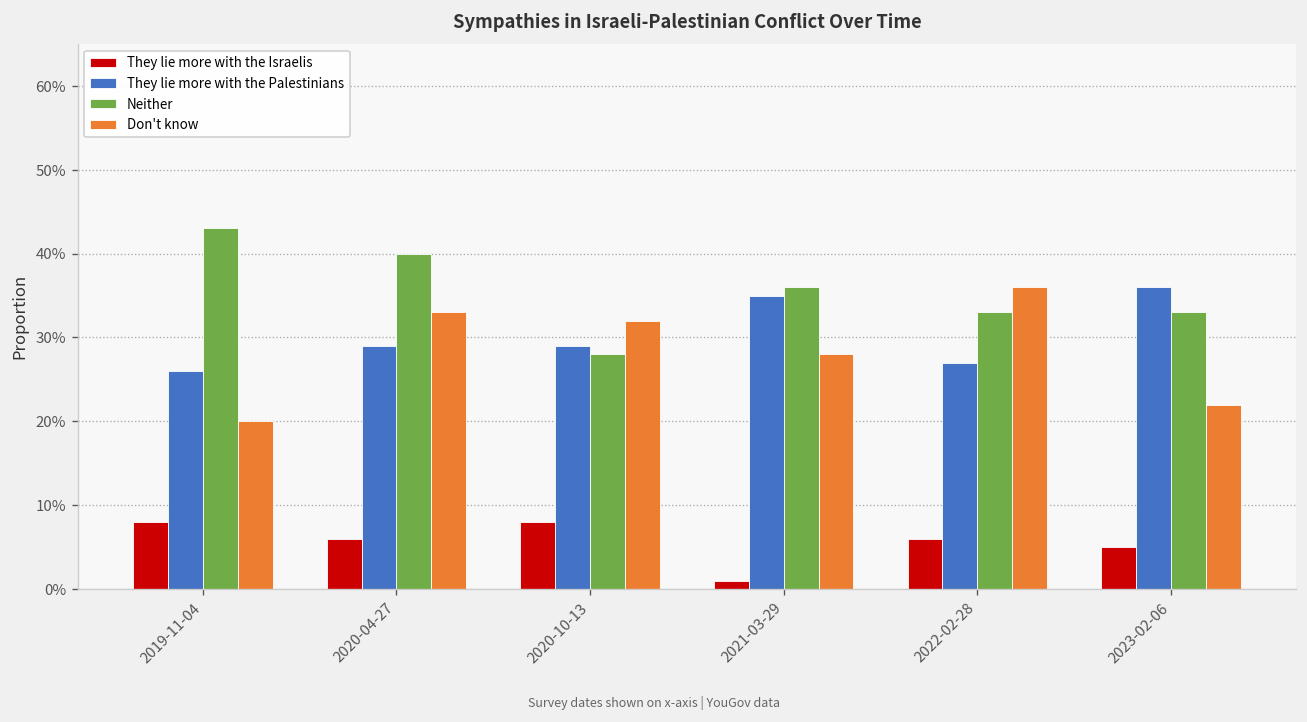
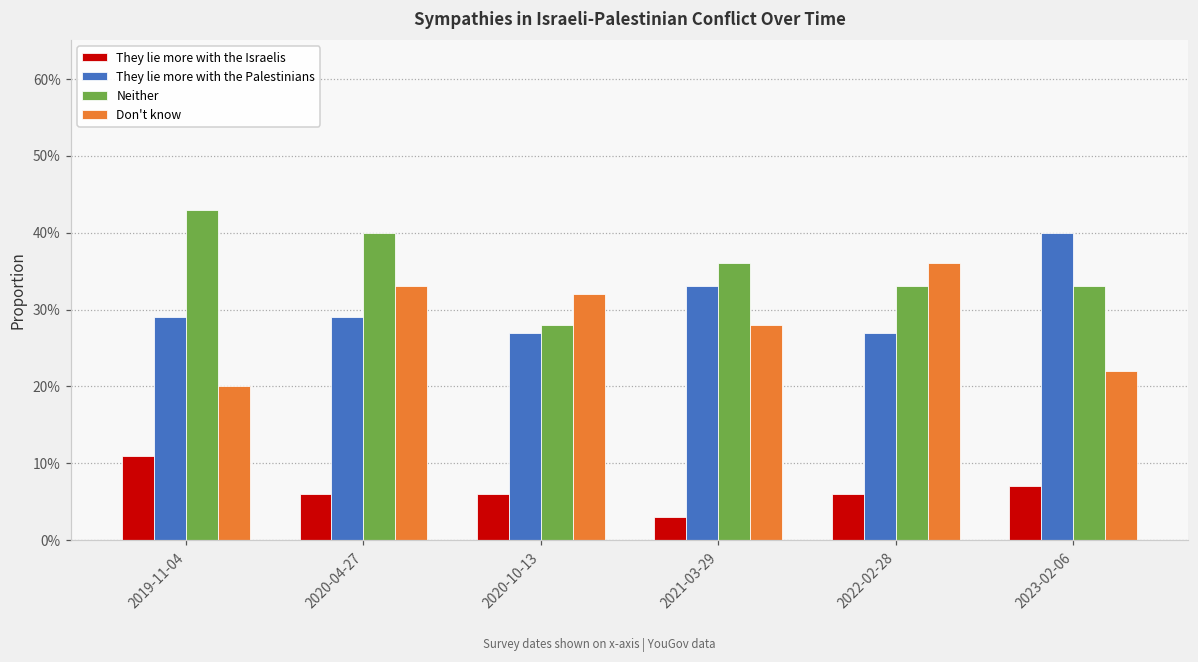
  {
    "They lie more with the Israelis": {
-     "2019-11-04": "8%",
+     "2019-11-04": "11%",
      "2020-04-27": "6%",
-     "2020-10-13": "8%",
-     "2021-03-29": "1%",
+     "2020-10-13": "6%",
+     "2021-03-29": "3%",
      "2022-02-28": "6%",
-     "2023-02-06": "5%"
+     "2023-02-06": "7%"
    },
    "They lie more with the Palestinians": {
-     "2019-11-04": "26%",
+     "2019-11-04": "29%",
      "2020-04-27": "29%",
-     "2020-10-13": "29%",
-     "2021-03-29": "35%",
+     "2020-10-13": "27%",
+     "2021-03-29": "33%",
      "2022-02-28": "27%",
-     "2023-02-06": "36%"
+     "2023-02-06": "40%"
    },
    "Neither": {
      "2019-11-04": "43%",
      "2020-04-27": "40%",
      "2020-10-13": "28%",
      "2021-03-29": "36%",
      "2022-02-28": "33%",
      "2023-02-06": "33%"
    },
    "Don't know": {
      "2019-11-04": "20%",
      "2020-04-27": "33%",
      "2020-10-13": "32%",
      "2021-03-29": "28%",
      "2022-02-28": "36%",
      "2023-02-06": "22%"
    }
  }
